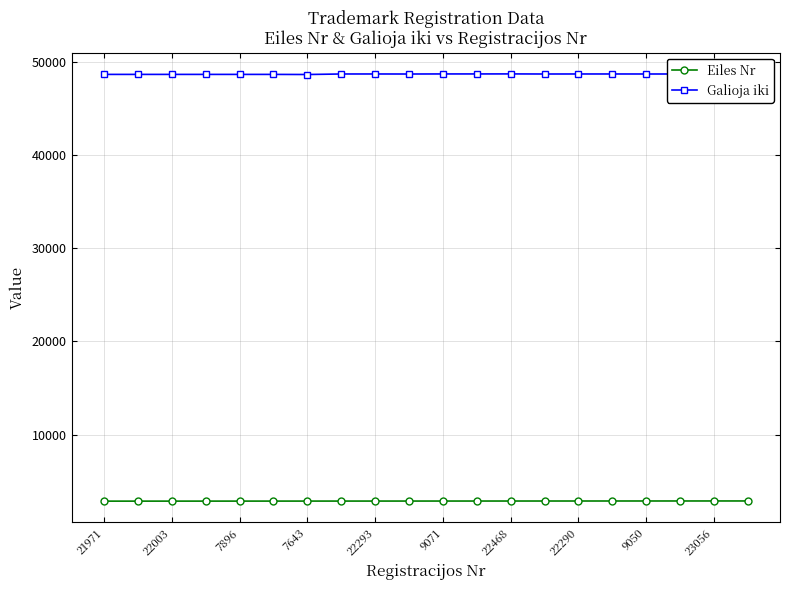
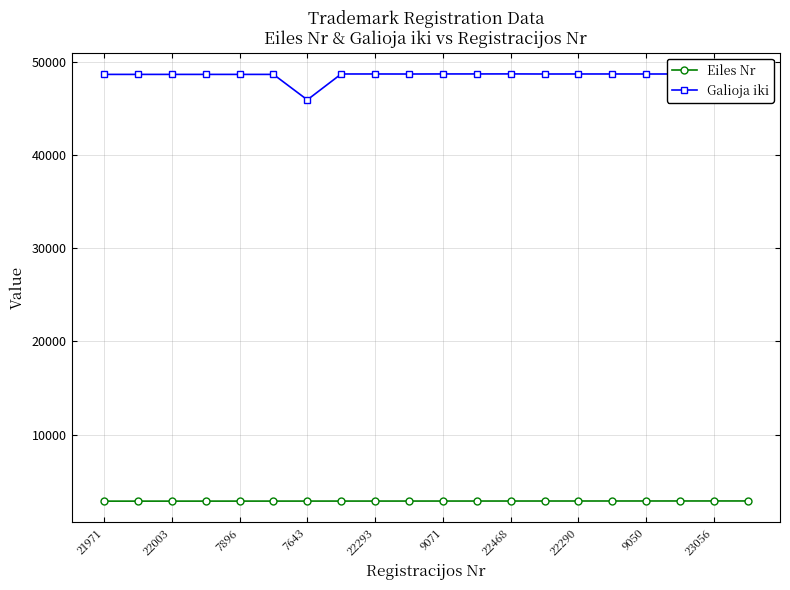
  {
    "Eiles Nr": {
      "21971": 3000,
      "22003": 3000,
      "7896": 3000,
      "7643": 3000,
      "22293": 3000,
      "9071": 3000,
      "22468": 3000,
      "22290": 3000,
      "9050": 3000,
      "23056": 3000
    },
    "Galioja iki": {
      "21971": 49000,
      "22003": 49000,
      "7896": 49000,
-     "7643": 49000,
+     "7643": 46000,
      "22293": 49000,
      "9071": 49000,
      "22468": 49000,
      "22290": 49000,
      "9050": 49000
    }
  }
